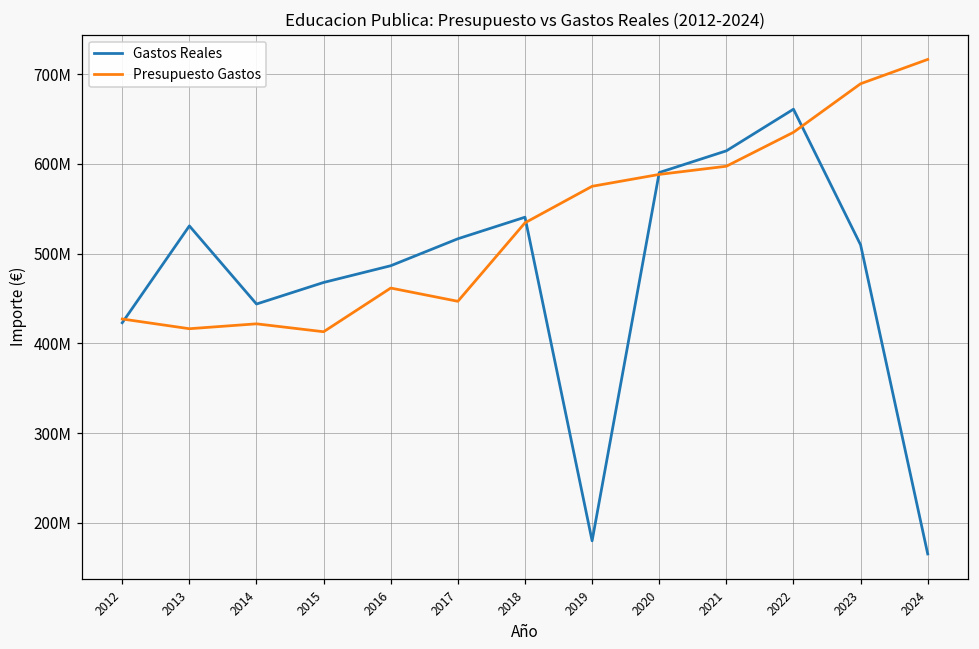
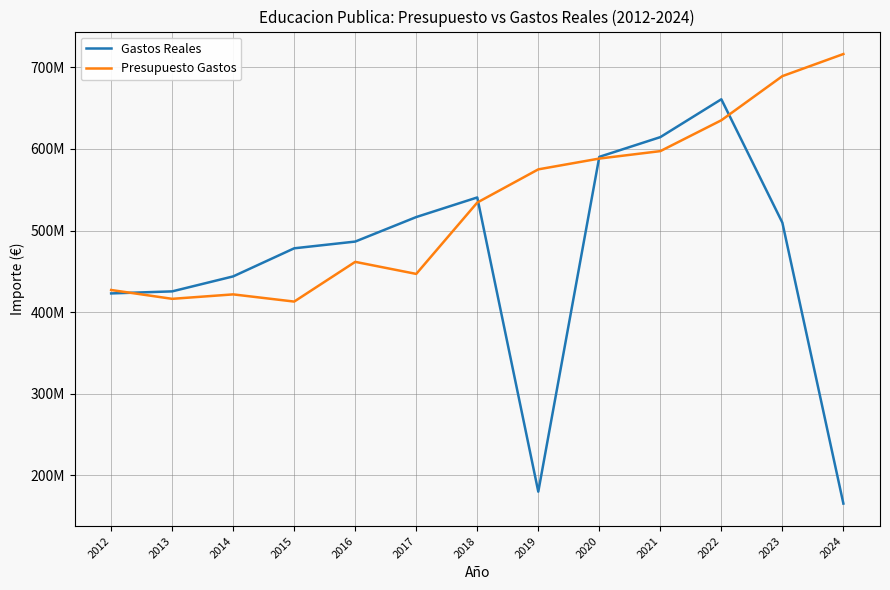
  {
    "Gastos Reales": {
      "2012": 420000000,
-     "2013": 530000000,
+     "2013": 430000000,
      "2014": 440000000,
-     "2015": 470000000,
+     "2015": 480000000,
      "2016": 490000000,
      "2017": 520000000,
      "2018": 540000000,
      "2019": 180000000,
      "2021": 610000000,
      "2022": 660000000,
      "2023": 510000000,
      "2024": 170000000
    },
    "Presupuesto Gastos": {
      "2012": 430000000,
      "2013": 420000000,
      "2014": 420000000,
      "2015": 410000000,
      "2016": 460000000,
      "2017": 450000000,
      "2018": 530000000,
      "2019": 570000000,
      "2021": 600000000,
      "2022": 640000000,
      "2023": 690000000,
      "2024": 720000000
    }
  }
